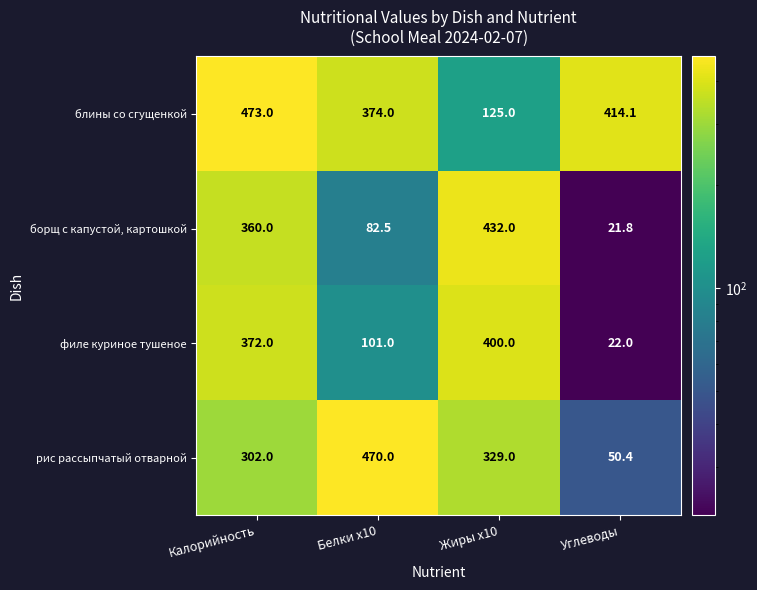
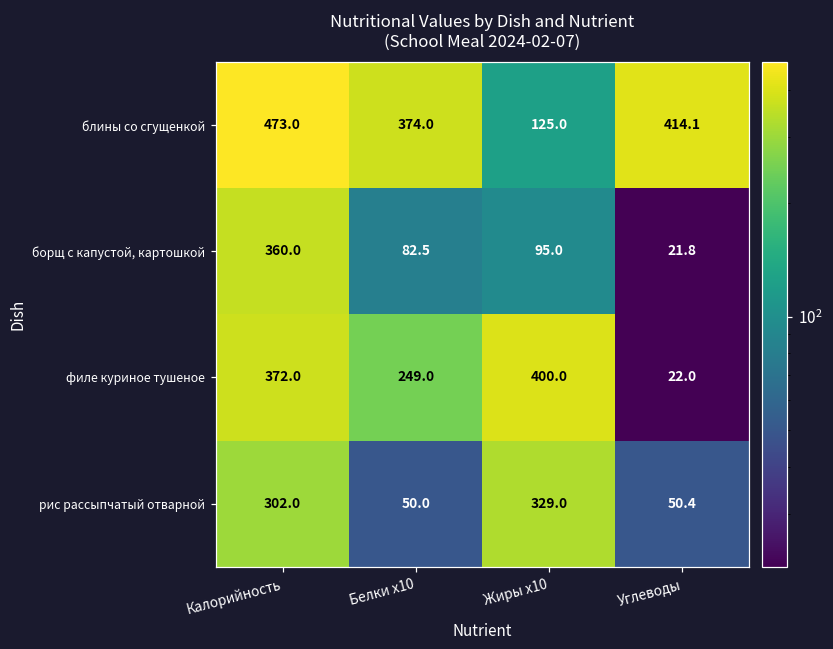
  {
    "блины со сгущенкой": {
      "Калорийность": 473.0,
      "Белки x10": 374.0,
      "Жиры x10": 125.0,
      "Углеводы": 414.1
    },
    "борщ с капустой, картошкой": {
      "Калорийность": 360.0,
      "Белки x10": 82.5,
-     "Жиры x10": 432.0,
+     "Жиры x10": 95.0,
      "Углеводы": 21.8
    },
    "филе куриное тушеное": {
      "Калорийность": 372.0,
-     "Белки x10": 101.0,
+     "Белки x10": 249.0,
      "Жиры x10": 400.0,
      "Углеводы": 22.0
    },
    "рис рассыпчатый отварной": {
      "Калорийность": 302.0,
-     "Белки x10": 470.0,
+     "Белки x10": 50.0,
      "Жиры x10": 329.0,
      "Углеводы": 50.4
    }
  }
